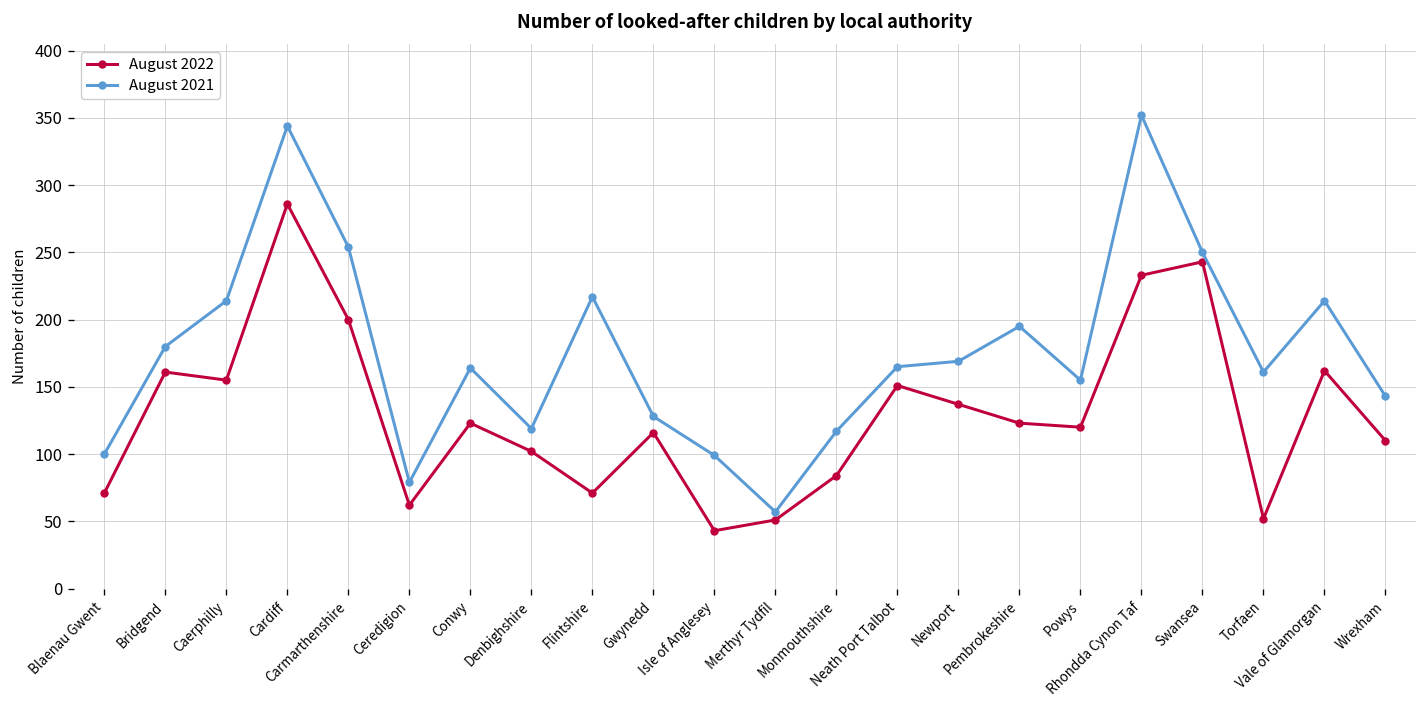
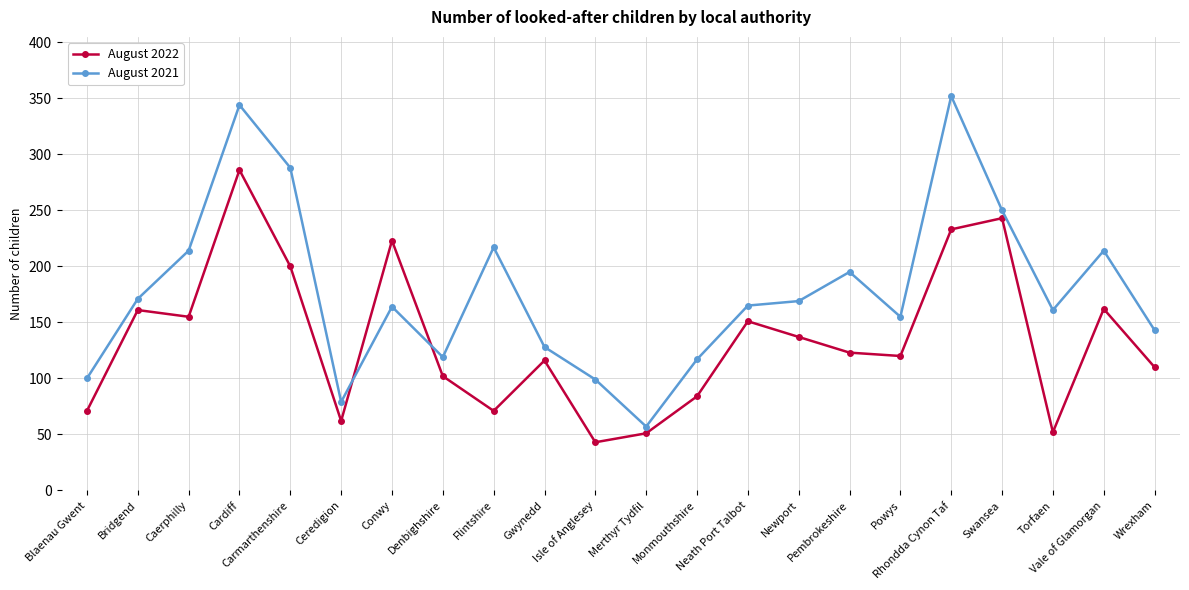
  {
    "August 2022": {
      "Blaenau Gwent": 71,
      "Bridgend": 161,
      "Caerphilly": 155,
      "Cardiff": 286,
      "Carmarthenshire": 200,
      "Ceredigion": 62,
-     "Conwy": 123,
+     "Conwy": 223,
      "Denbighshire": 102,
      "Flintshire": 71,
      "Gwynedd": 116,
      "Isle of Anglesey": 43,
      "Merthyr Tydfil": 51,
      "Monmouthshire": 84,
      "Neath Port Talbot": 151,
      "Newport": 137,
      "Pembrokeshire": 123,
      "Powys": 120,
      "Rhondda Cynon Taf": 233,
      "Swansea": 243,
      "Torfaen": 52,
      "Vale of Glamorgan": 162,
      "Wrexham": 110
    },
    "August 2021": {
      "Blaenau Gwent": 100,
-     "Bridgend": 180,
+     "Bridgend": 171,
      "Caerphilly": 214,
      "Cardiff": 344,
-     "Carmarthenshire": 254,
+     "Carmarthenshire": 288,
      "Ceredigion": 79,
      "Conwy": 164,
      "Denbighshire": 119,
      "Flintshire": 217,
      "Gwynedd": 128,
      "Isle of Anglesey": 99,
      "Merthyr Tydfil": 57,
      "Monmouthshire": 117,
      "Neath Port Talbot": 165,
      "Newport": 169,
      "Pembrokeshire": 195,
      "Powys": 155,
      "Rhondda Cynon Taf": 352,
      "Swansea": 250,
      "Torfaen": 161,
      "Vale of Glamorgan": 214,
      "Wrexham": 143
    }
  }
